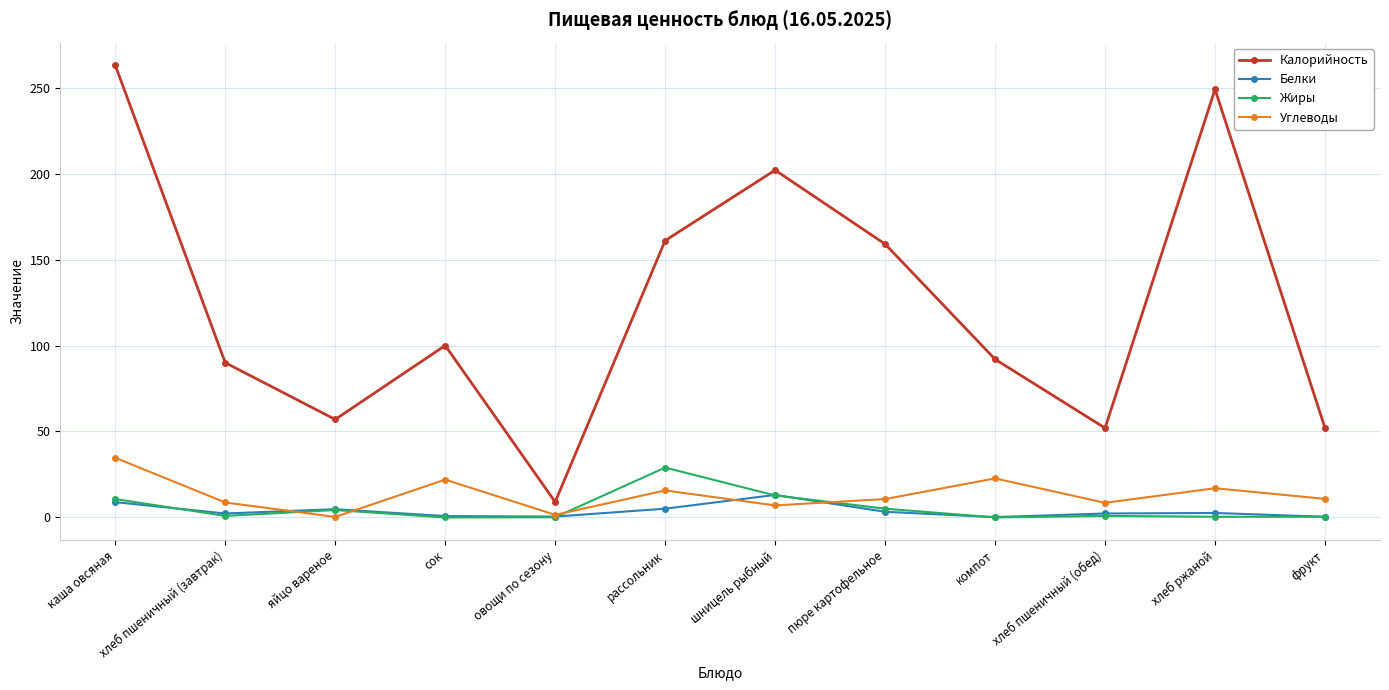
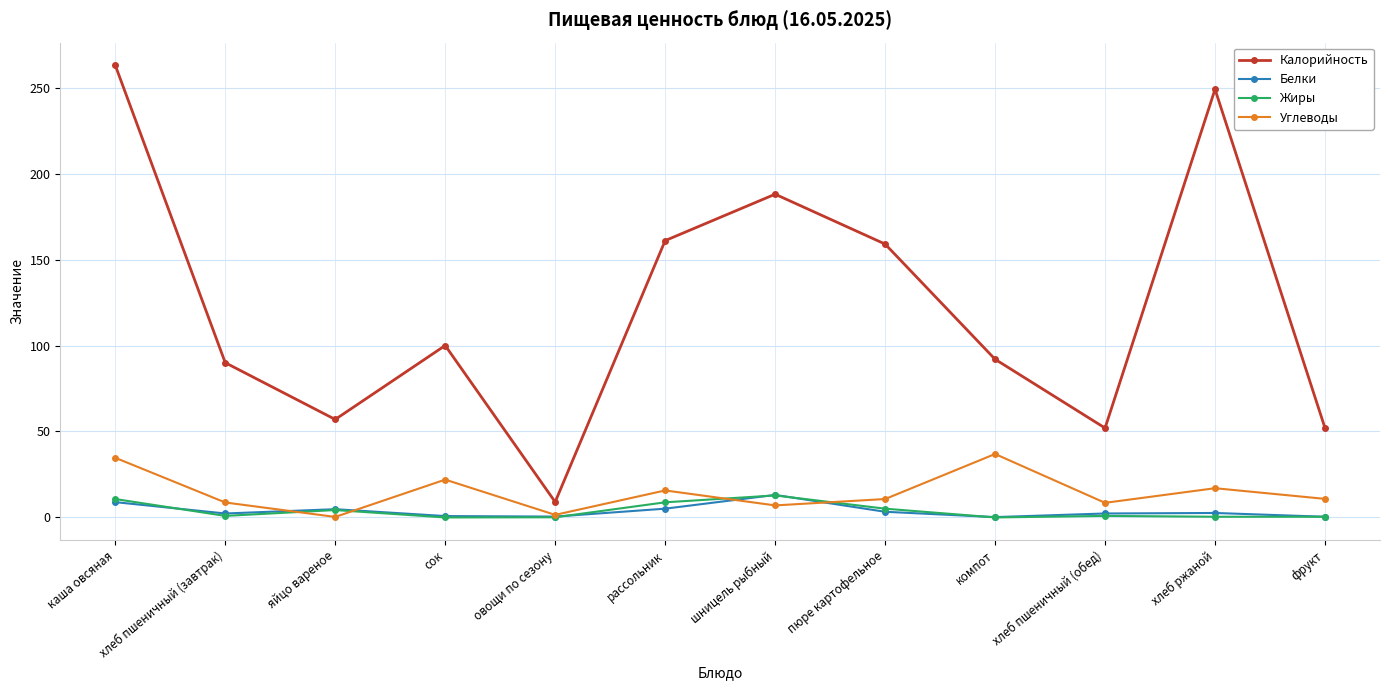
  {
    "Калорийность": {
      "каша овсяная": 263,
      "хлеб пшеничный (завтрак)": 90,
      "яйцо вареное": 57,
      "сок": 100,
      "овощи по сезону": 9,
      "рассольник": 161,
-     "шницель рыбный": 202,
+     "шницель рыбный": 188,
      "пюре картофельное": 159,
      "компот": 92,
      "хлеб пшеничный (обед)": 52,
      "хлеб ржаной": 249,
      "фрукт": 52
    },
    "Белки": {
      "каша овсяная": 9,
      "рассольник": 5,
      "пюре картофельное": 3,
      "хлеб ржаной": 3
    },
    "Жиры": {
      "каша овсяная": 11,
-     "рассольник": 29,
+     "рассольник": 9,
      "пюре картофельное": 5,
      "хлеб ржаной": 0
    },
    "Углеводы": {
      "каша овсяная": 35,
      "хлеб пшеничный (завтрак)": 9,
      "яйцо вареное": 0,
      "сок": 22,
      "рассольник": 16,
      "шницель рыбный": 7,
      "пюре картофельное": 11,
-     "компот": 23,
+     "компот": 37,
      "хлеб пшеничный (обед)": 9,
      "хлеб ржаной": 17,
      "фрукт": 11
    }
  }
